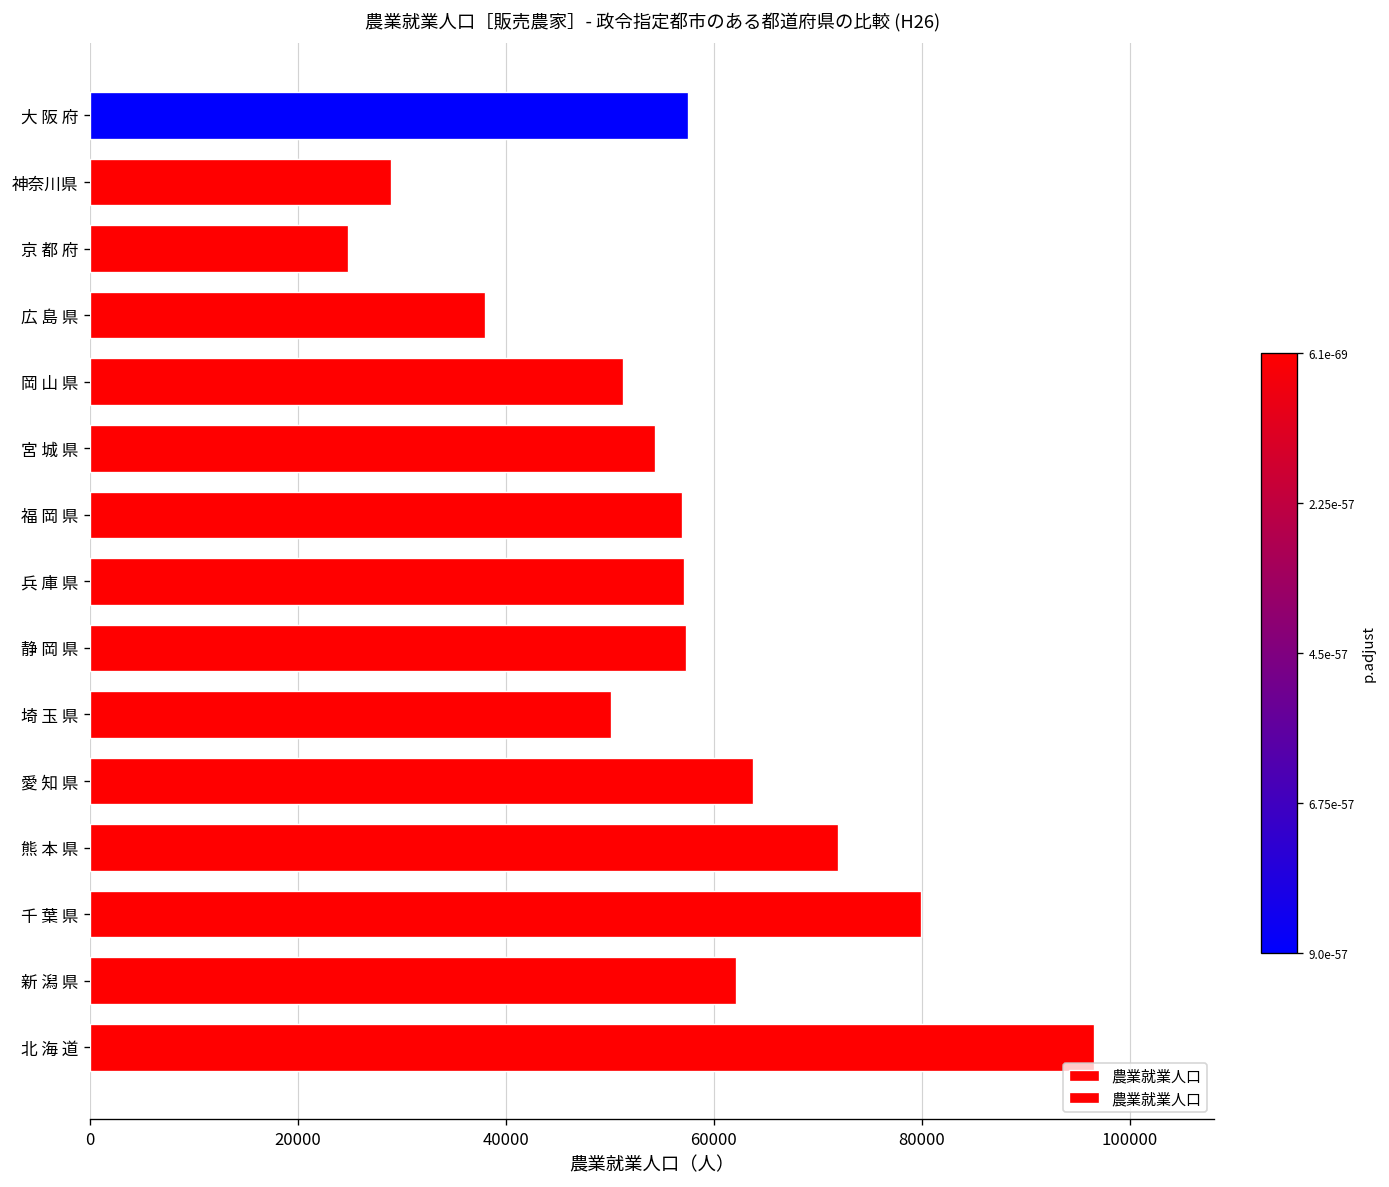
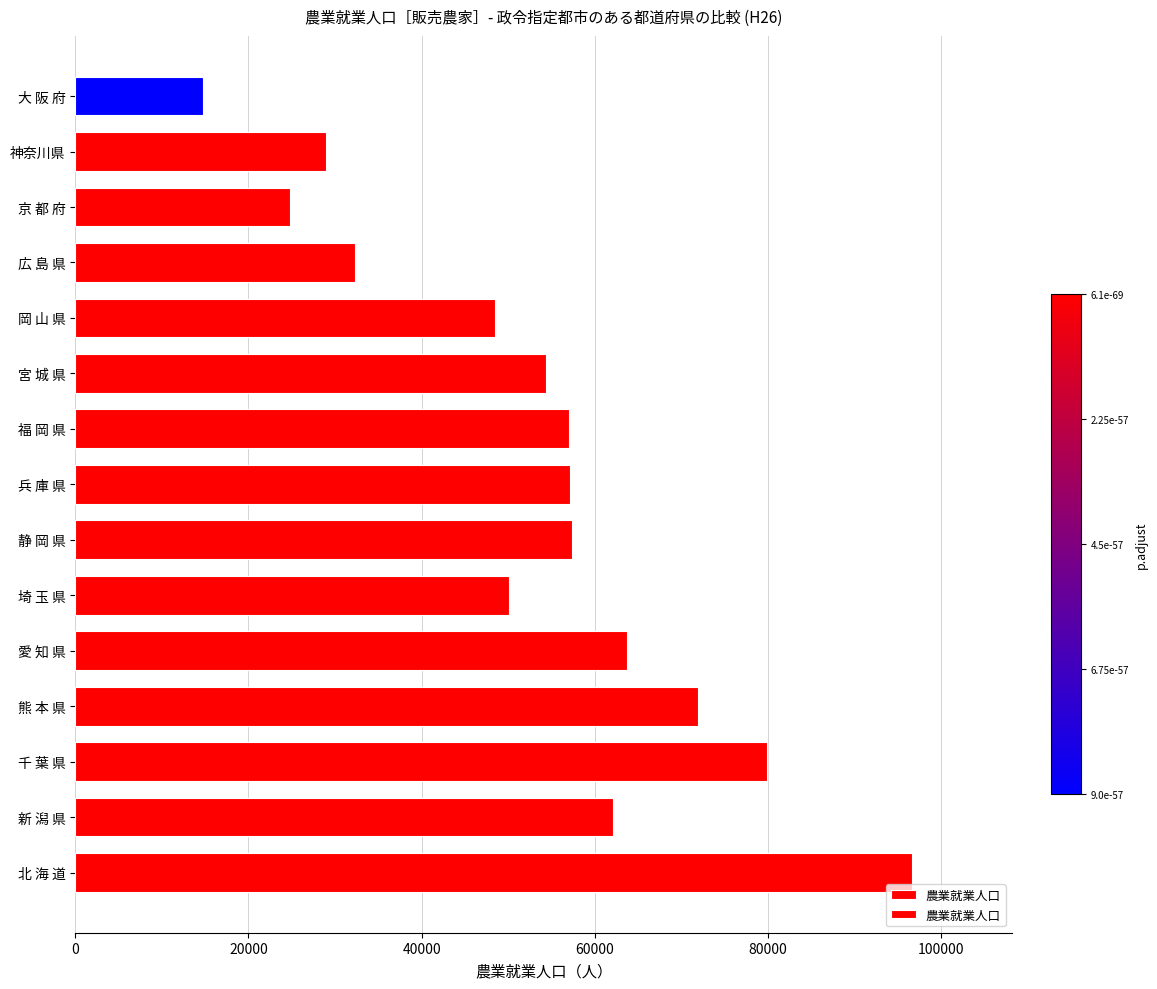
  {
-   "大 阪 府": 58000,
+   "大 阪 府": 15000,
    "神奈川県": 29000,
    "京 都 府": 25000,
-   "広 島 県": 38000,
-   "岡 山 県": 51000,
+   "広 島 県": 32000,
+   "岡 山 県": 48000,
    "宮 城 県": 54000,
    "福 岡 県": 57000,
    "兵 庫 県": 57000,
    "静 岡 県": 57000,
    "埼 玉 県": 50000,
    "愛 知 県": 64000,
    "熊 本 県": 72000,
    "千 葉 県": 80000,
    "新 潟 県": 62000,
    "北 海 道": 97000
  }
